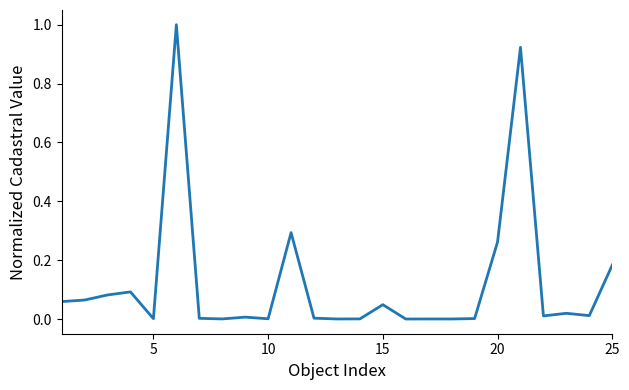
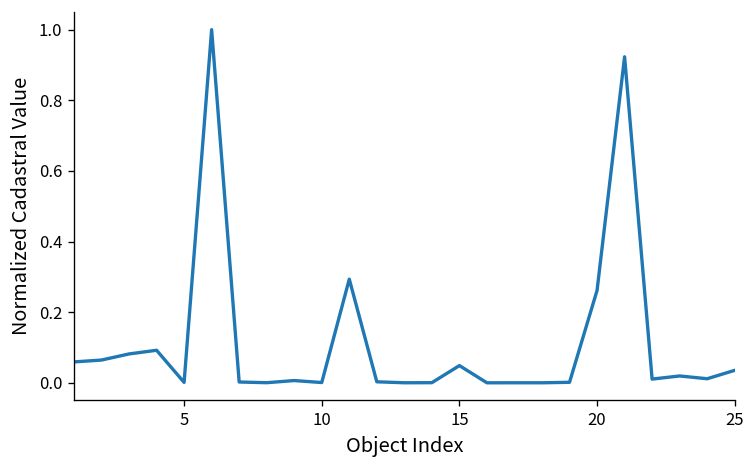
  {
    "5": 0.00,
    "10": 0.00,
    "15": 0.05,
    "20": 0.26,
-   "25": 0.18
+   "25": 0.04
  }
